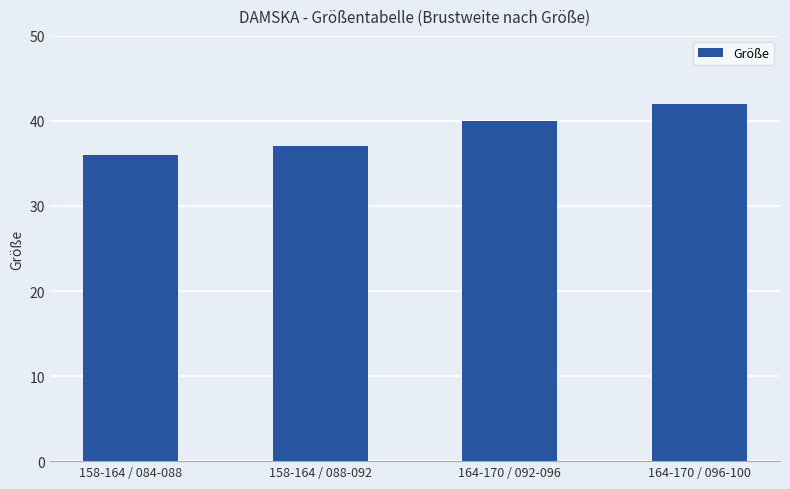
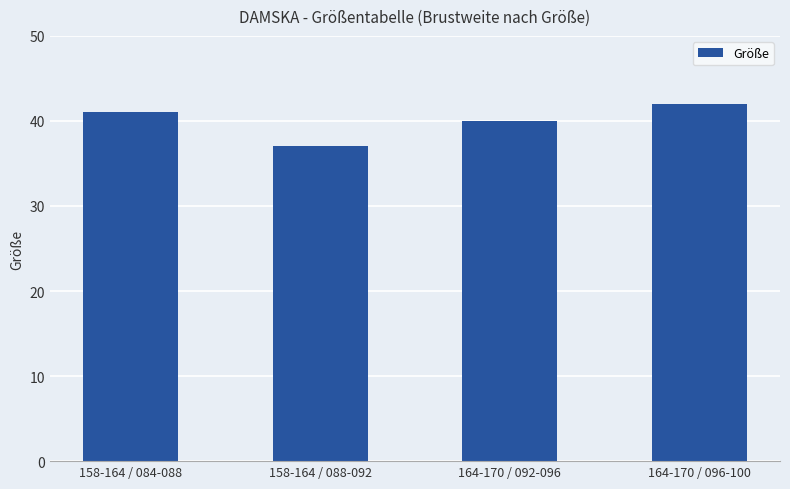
  {
-   "158-164 / 084-088": 36,
+   "158-164 / 084-088": 41,
    "158-164 / 088-092": 37,
    "164-170 / 092-096": 40,
    "164-170 / 096-100": 42
  }
